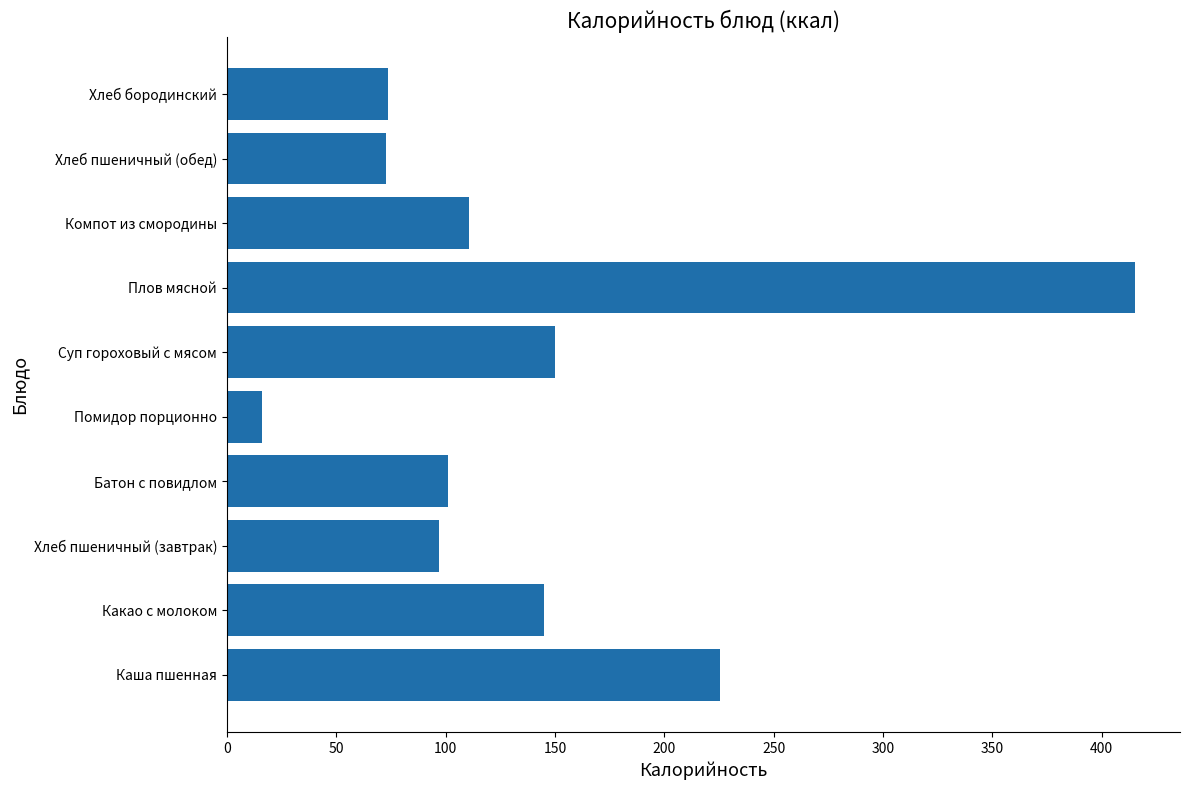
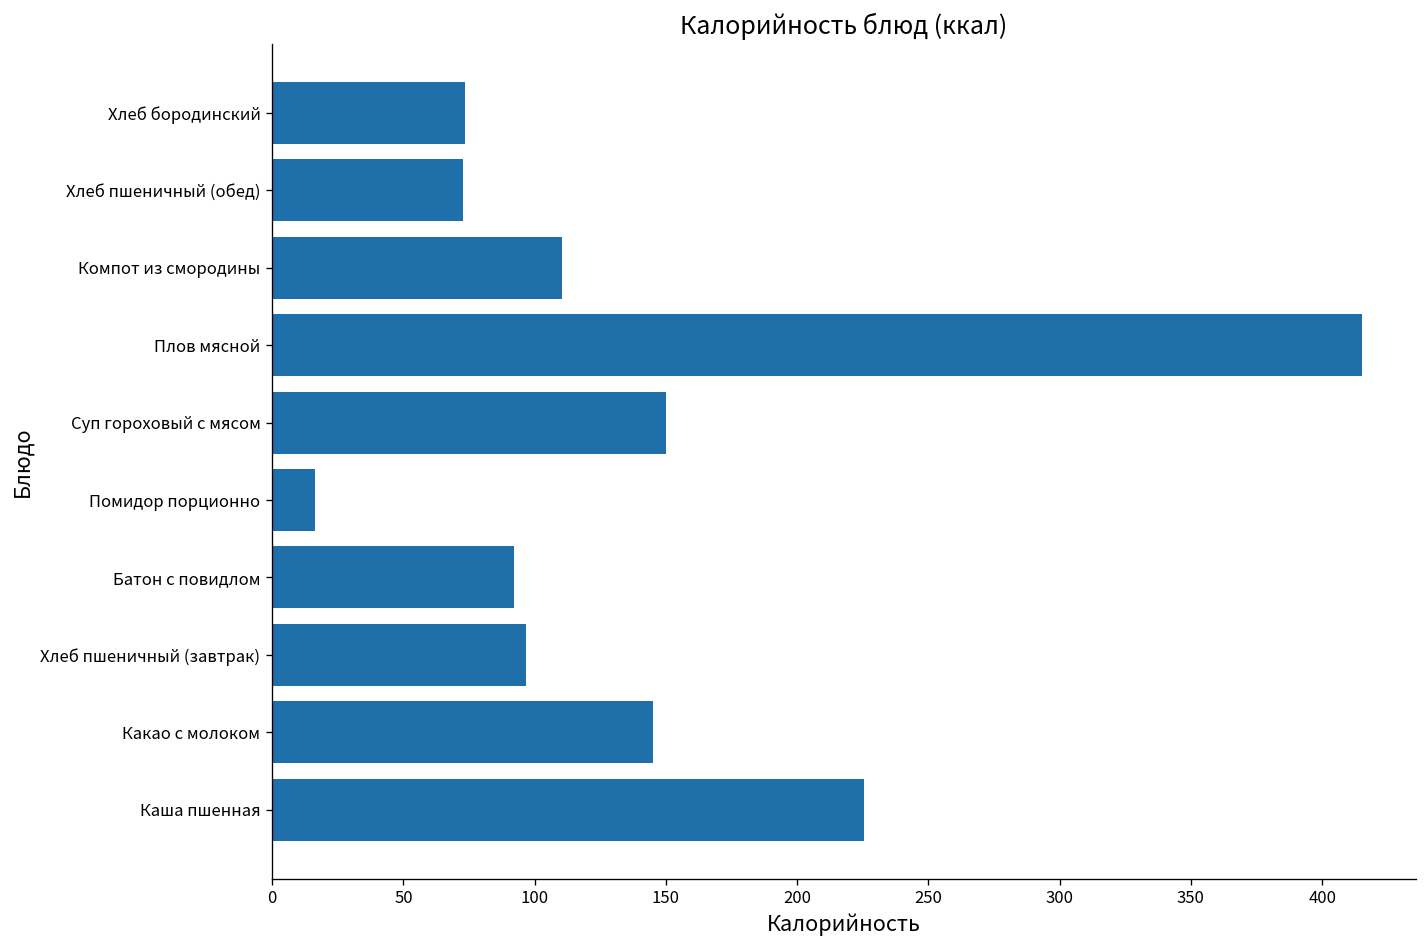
  {
    "Хлеб бородинский": 74,
    "Хлеб пшеничный (обед)": 73,
    "Компот из смородины": 111,
    "Плов мясной": 415,
    "Суп гороховый с мясом": 150,
    "Помидор порционно": 16,
-   "Батон с повидлом": 101,
+   "Батон с повидлом": 92,
    "Хлеб пшеничный (завтрак)": 97,
    "Какао с молоком": 145,
    "Каша пшенная": 225
  }
